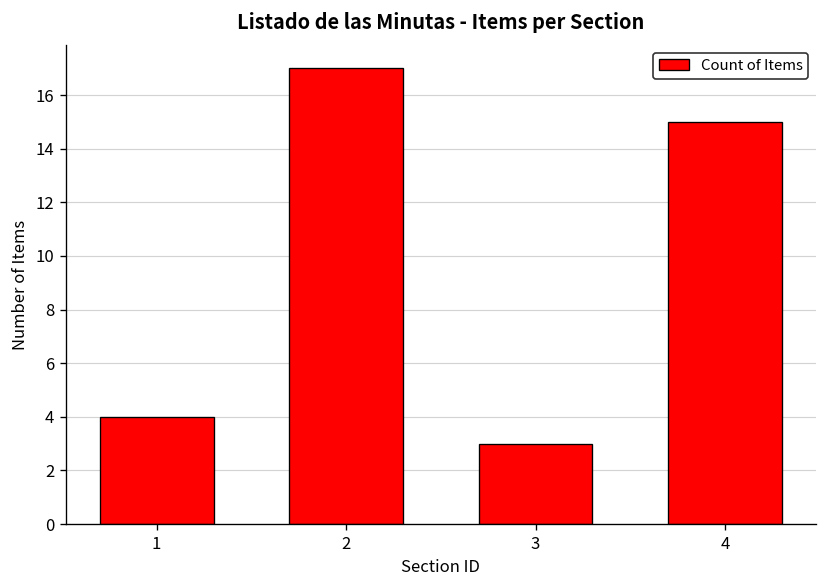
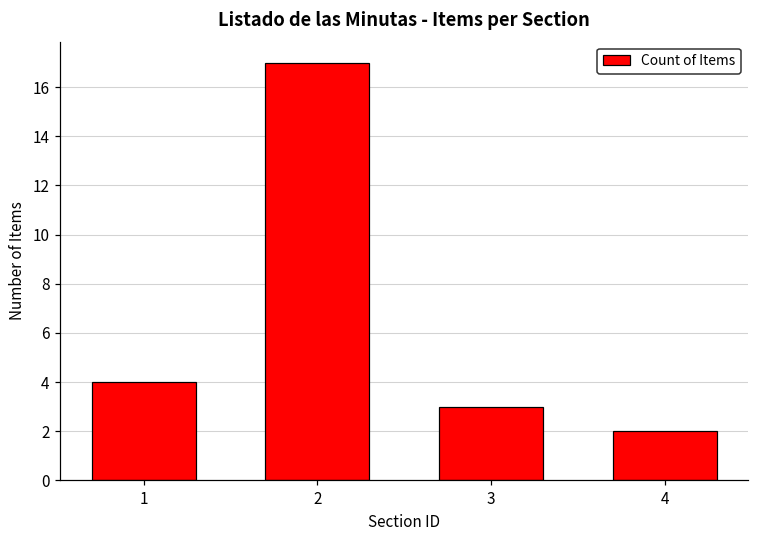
  {
    "1": 4,
    "2": 17,
    "3": 3,
-   "4": 15
+   "4": 2
  }
